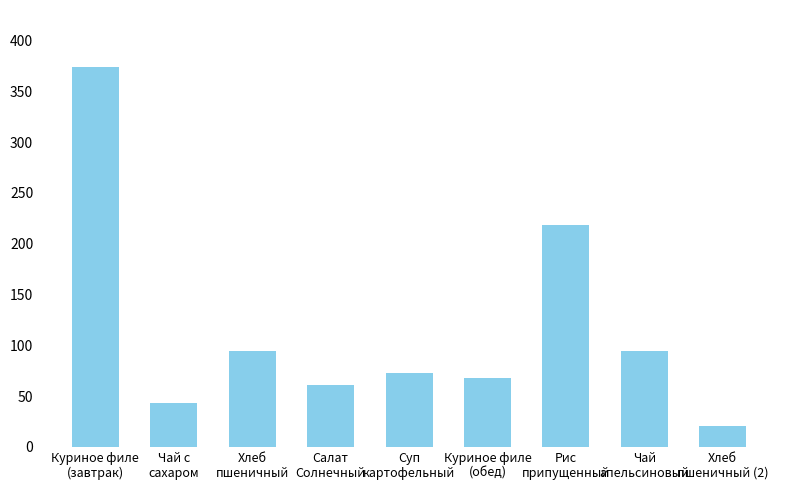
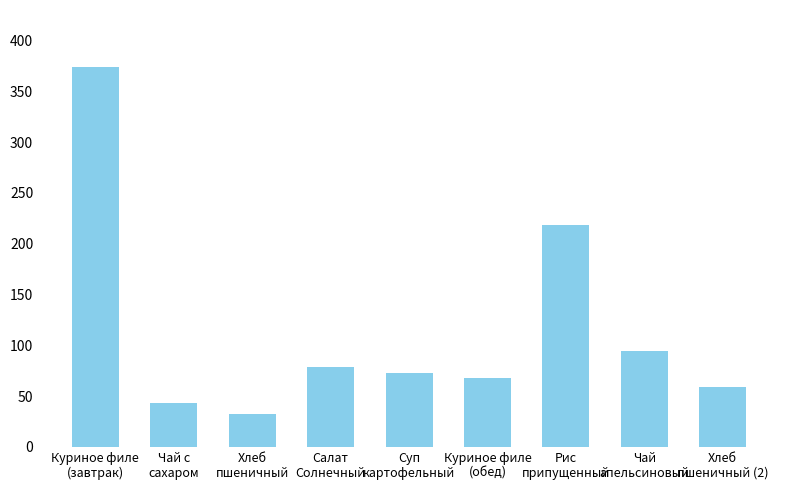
  {
    "Куриное филе (завтрак)": 374,
    "Чай с сахаром": 43,
-   "Хлеб пшеничный": 94,
-   "Салат Солнечный": 60,
+   "Хлеб пшеничный": 32,
+   "Салат Солнечный": 78,
    "Суп картофельный": 73,
    "Куриное филе (обед)": 68,
    "Рис припущенный": 218,
    "Чай апельсиновый": 94,
-   "Хлеб пшеничный (2)": 21
+   "Хлеб пшеничный (2)": 59
  }
